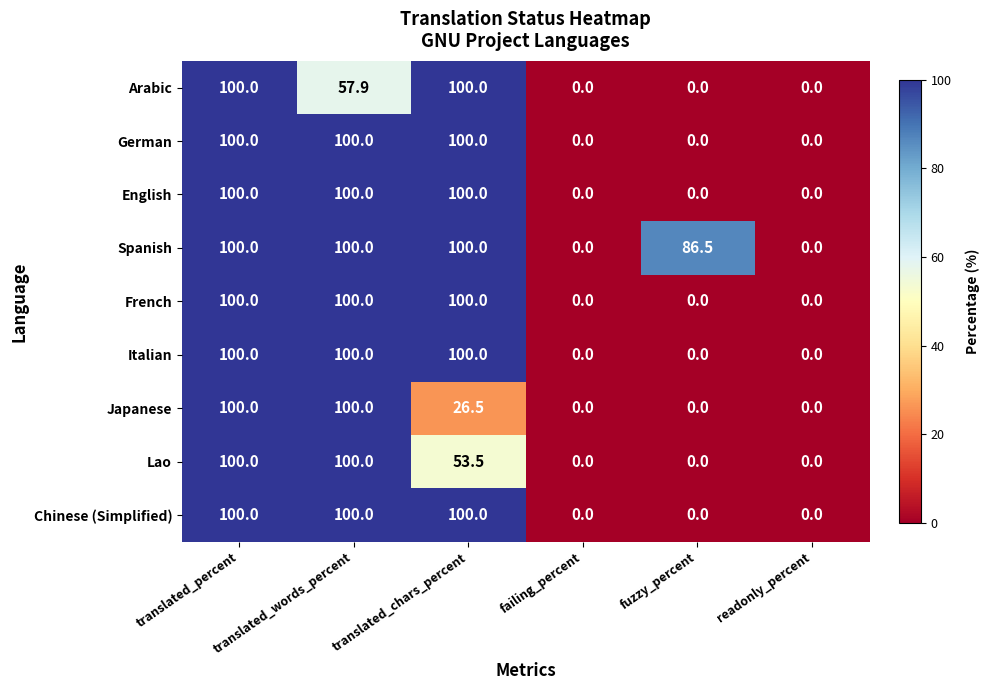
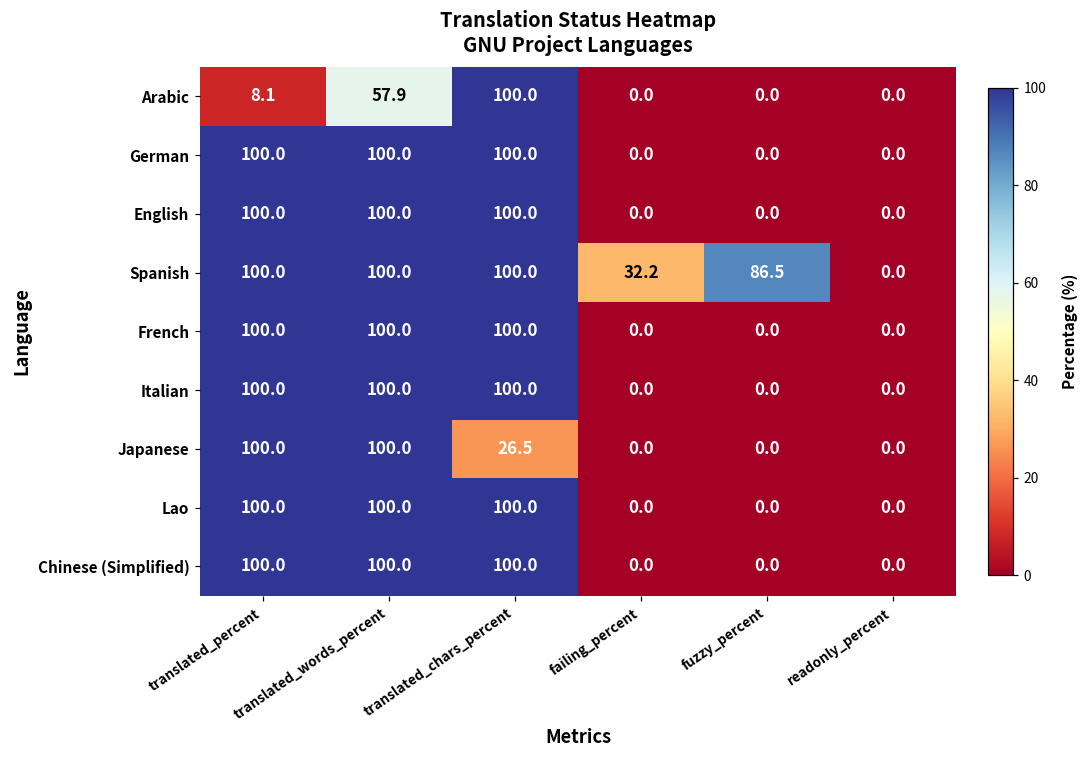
  {
    "Arabic": {
-     "translated_percent": 100.0,
+     "translated_percent": 8.1,
      "translated_words_percent": 57.9,
      "translated_chars_percent": 100.0,
      "failing_percent": 0.0,
      "fuzzy_percent": 0.0,
      "readonly_percent": 0.0
    },
    "German": {
      "translated_percent": 100.0,
      "translated_words_percent": 100.0,
      "translated_chars_percent": 100.0,
      "failing_percent": 0.0,
      "fuzzy_percent": 0.0,
      "readonly_percent": 0.0
    },
    "English": {
      "translated_percent": 100.0,
      "translated_words_percent": 100.0,
      "translated_chars_percent": 100.0,
      "failing_percent": 0.0,
      "fuzzy_percent": 0.0,
      "readonly_percent": 0.0
    },
    "Spanish": {
      "translated_percent": 100.0,
      "translated_words_percent": 100.0,
      "translated_chars_percent": 100.0,
-     "failing_percent": 0.0,
+     "failing_percent": 32.2,
      "fuzzy_percent": 86.5,
      "readonly_percent": 0.0
    },
    "French": {
      "translated_percent": 100.0,
      "translated_words_percent": 100.0,
      "translated_chars_percent": 100.0,
      "failing_percent": 0.0,
      "fuzzy_percent": 0.0,
      "readonly_percent": 0.0
    },
    "Italian": {
      "translated_percent": 100.0,
      "translated_words_percent": 100.0,
      "translated_chars_percent": 100.0,
      "failing_percent": 0.0,
      "fuzzy_percent": 0.0,
      "readonly_percent": 0.0
    },
    "Japanese": {
      "translated_percent": 100.0,
      "translated_words_percent": 100.0,
      "translated_chars_percent": 26.5,
      "failing_percent": 0.0,
      "fuzzy_percent": 0.0,
      "readonly_percent": 0.0
    },
    "Lao": {
      "translated_percent": 100.0,
      "translated_words_percent": 100.0,
-     "translated_chars_percent": 53.5,
+     "translated_chars_percent": 100.0,
      "failing_percent": 0.0,
      "fuzzy_percent": 0.0,
      "readonly_percent": 0.0
    },
    "Chinese (Simplified)": {
      "translated_percent": 100.0,
      "translated_words_percent": 100.0,
      "translated_chars_percent": 100.0,
      "failing_percent": 0.0,
      "fuzzy_percent": 0.0,
      "readonly_percent": 0.0
    }
  }
